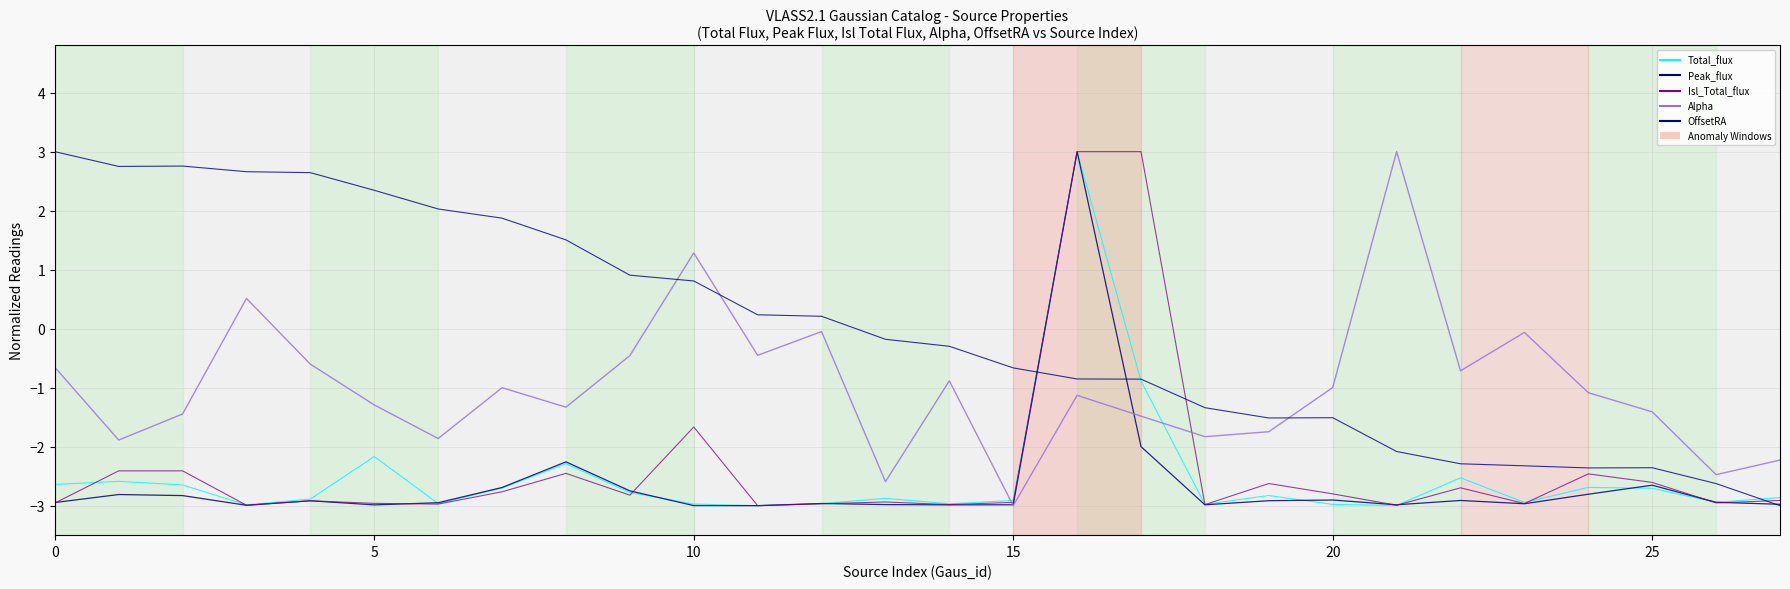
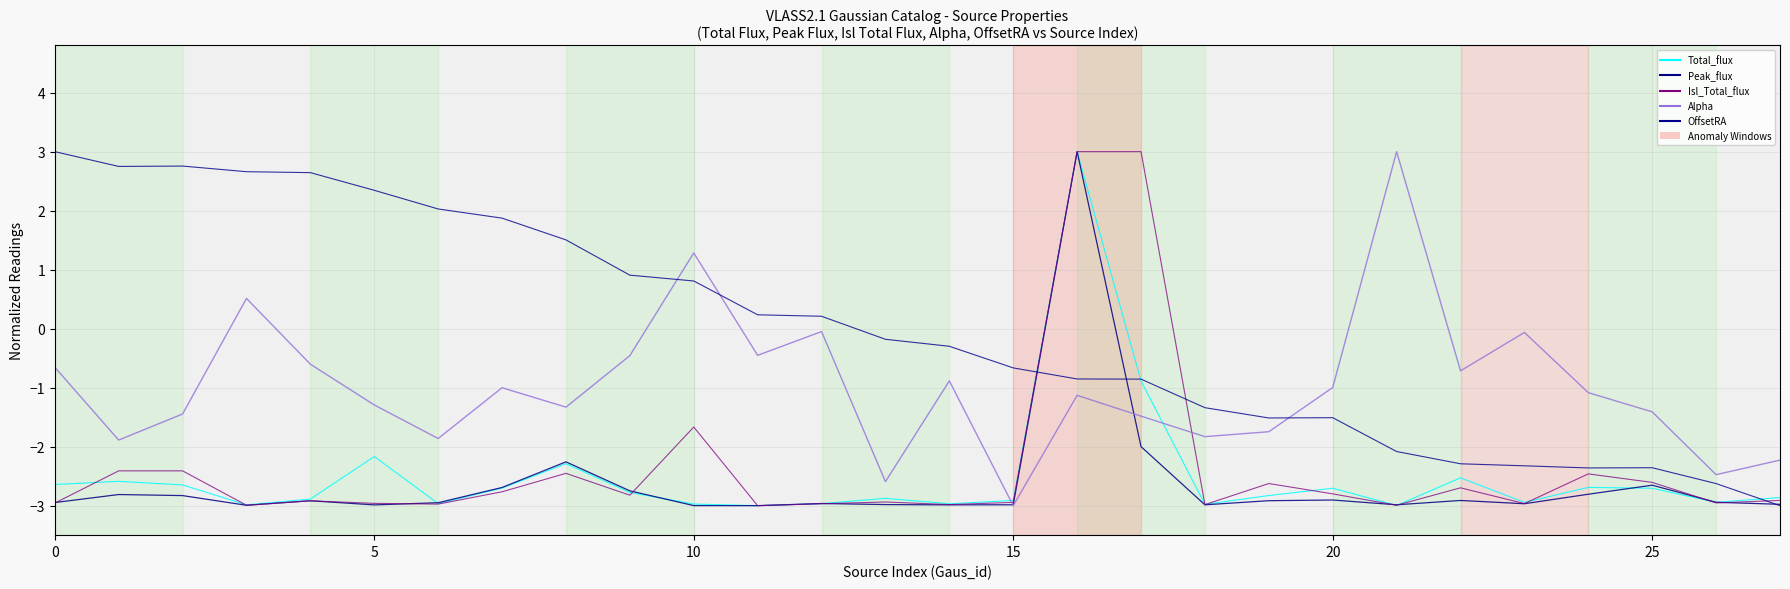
  {
    "Total_flux": {
      "0": -2.6,
      "5": -2.2,
-     "20": -3.0,
+     "20": -2.7,
      "25": -2.7
    },
    "Isl_Total_flux": {
      "10": -1.7,
      "20": -2.8,
      "25": -2.6
    },
    "Alpha": {
      "0": -0.7,
      "5": -1.3,
      "10": 1.3,
      "20": -1.0,
      "25": -1.4
    }
  }
